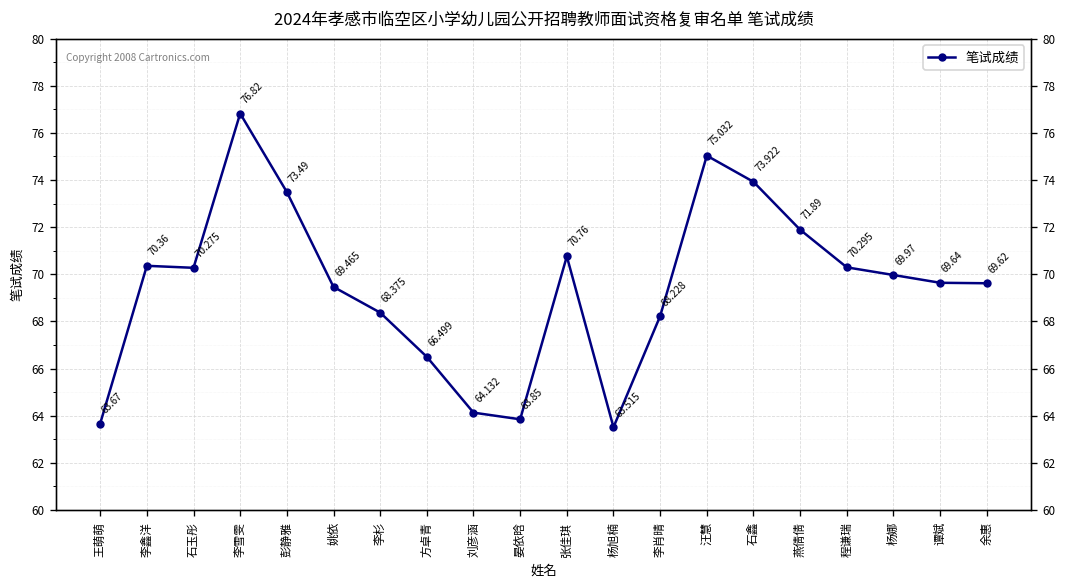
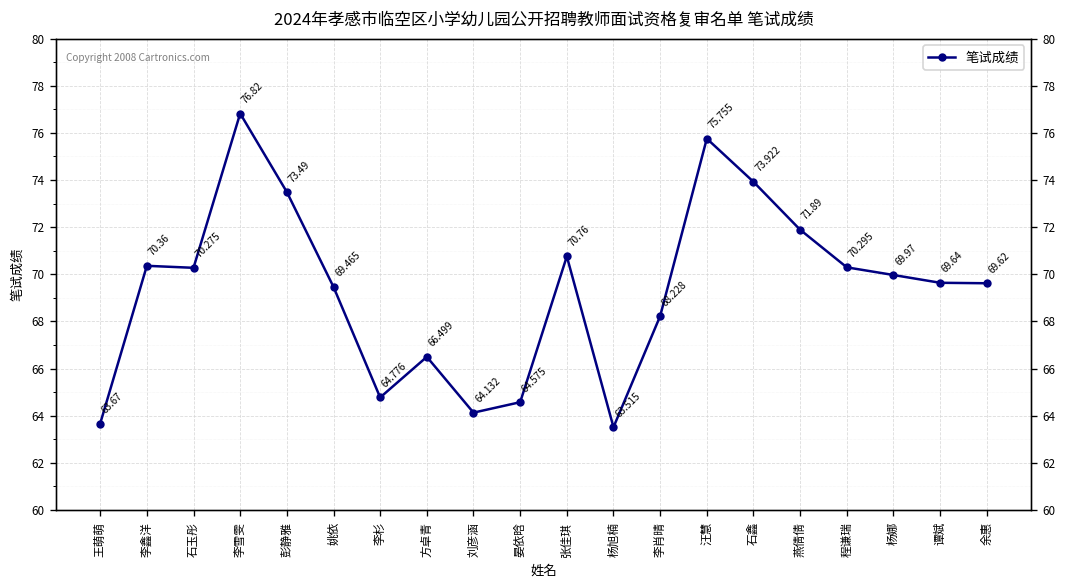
  {
    "王萌萌": 63.67,
    "李鑫洋": 70.36,
    "石玉彤": 70.275,
    "李雪雯": 76.82,
    "彭静雅": 73.49,
    "姚依": 69.465,
-   "李杉": 68.375,
+   "李杉": 64.776,
    "方卓青": 66.499,
    "刘彦涵": 64.132,
-   "晏依晗": 63.85,
+   "晏依晗": 64.575,
    "张佳琪": 70.76,
    "杨旭楠": 63.515,
    "李肖晴": 68.228,
-   "汪慧": 75.032,
+   "汪慧": 75.755,
    "石鑫": 73.922,
    "燕倩倩": 71.89,
    "程谦瑞": 70.295,
    "杨娜": 69.97,
    "谭斌": 69.64,
    "余惠": 69.62
  }
